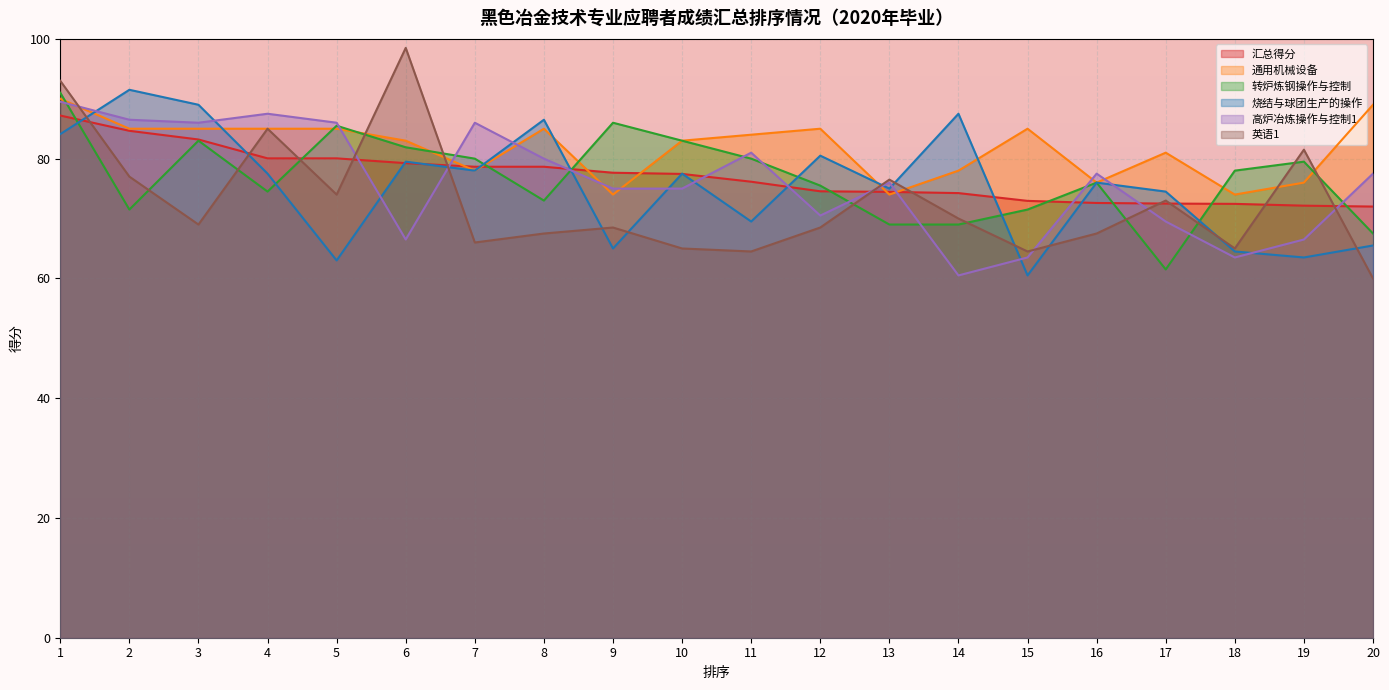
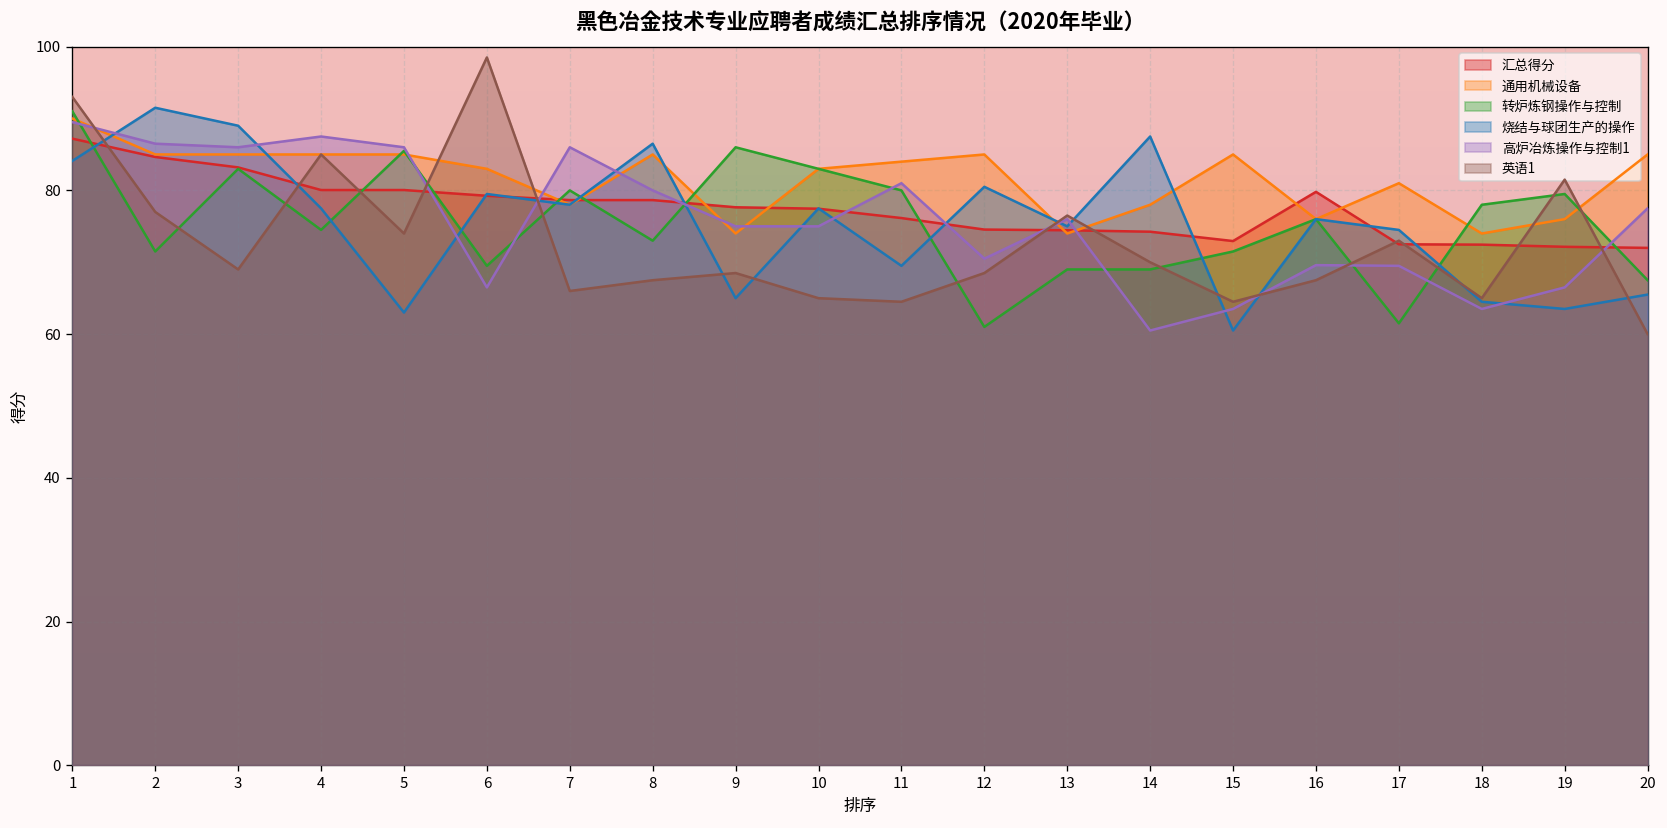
  {
    "汇总得分": {
      "1": 87,
      "4": 80,
      "5": 80,
      "7": 79,
      "8": 79,
      "9": 78,
      "11": 76,
      "12": 75,
      "13": 74,
      "14": 74,
      "15": 73,
-     "16": 73,
+     "16": 80,
      "17": 73,
      "18": 72,
      "19": 72,
      "20": 72
    },
    "通用机械设备": {
      "1": 90,
      "3": 85,
      "5": 85,
      "6": 83,
      "8": 85,
      "9": 74,
      "11": 84,
      "12": 85,
      "13": 74,
      "14": 78,
      "15": 85,
      "17": 81,
      "18": 74,
      "19": 76,
-     "20": 89
+     "20": 85
    },
    "转炉炼钢操作与控制": {
      "1": 91,
      "2": 72,
      "4": 75,
      "5": 86,
-     "6": 82,
+     "6": 70,
      "7": 80,
      "8": 73,
      "9": 86,
      "11": 80,
-     "12": 76,
+     "12": 61,
      "13": 69,
      "14": 69,
      "15": 72,
      "17": 62,
      "18": 78,
      "19": 80,
      "20": 68
    },
    "烧结与球团生产的操作": {
      "1": 84,
      "2": 92,
      "3": 89,
      "4": 78,
      "5": 63,
      "8": 87,
      "9": 65,
      "11": 70,
      "12": 81,
      "13": 75,
      "14": 88,
      "15": 61,
      "17": 75,
      "18": 65,
      "19": 64,
      "20": 66
    },
    "高炉冶炼操作与控制1": {
      "1": 90,
      "2": 87,
      "3": 86,
      "4": 88,
      "5": 86,
      "6": 67,
      "7": 86,
      "8": 80,
      "9": 75,
      "10": 75,
      "11": 81,
      "12": 71,
      "13": 76,
      "14": 61,
      "15": 64,
-     "16": 78,
+     "16": 70,
      "17": 70,
      "18": 64,
      "19": 67,
      "20": 78
    },
    "英语1": {
      "1": 93,
      "2": 77,
      "3": 69,
      "5": 74,
      "6": 99,
      "7": 66,
      "8": 68,
      "9": 69,
      "10": 65,
      "11": 65,
      "12": 69,
      "13": 77,
      "14": 70,
      "15": 65,
      "16": 68,
      "17": 73,
      "18": 65,
      "19": 82,
      "20": 60
    }
  }
